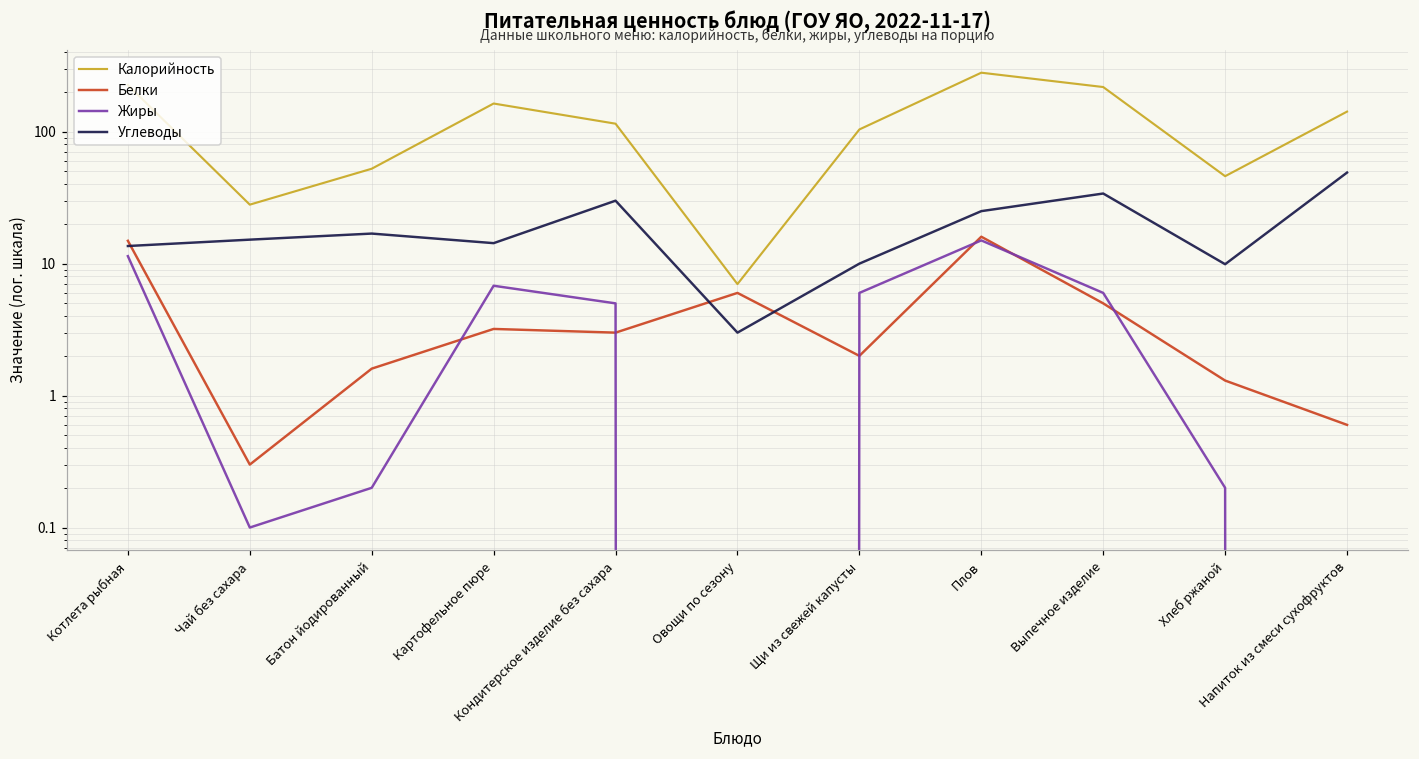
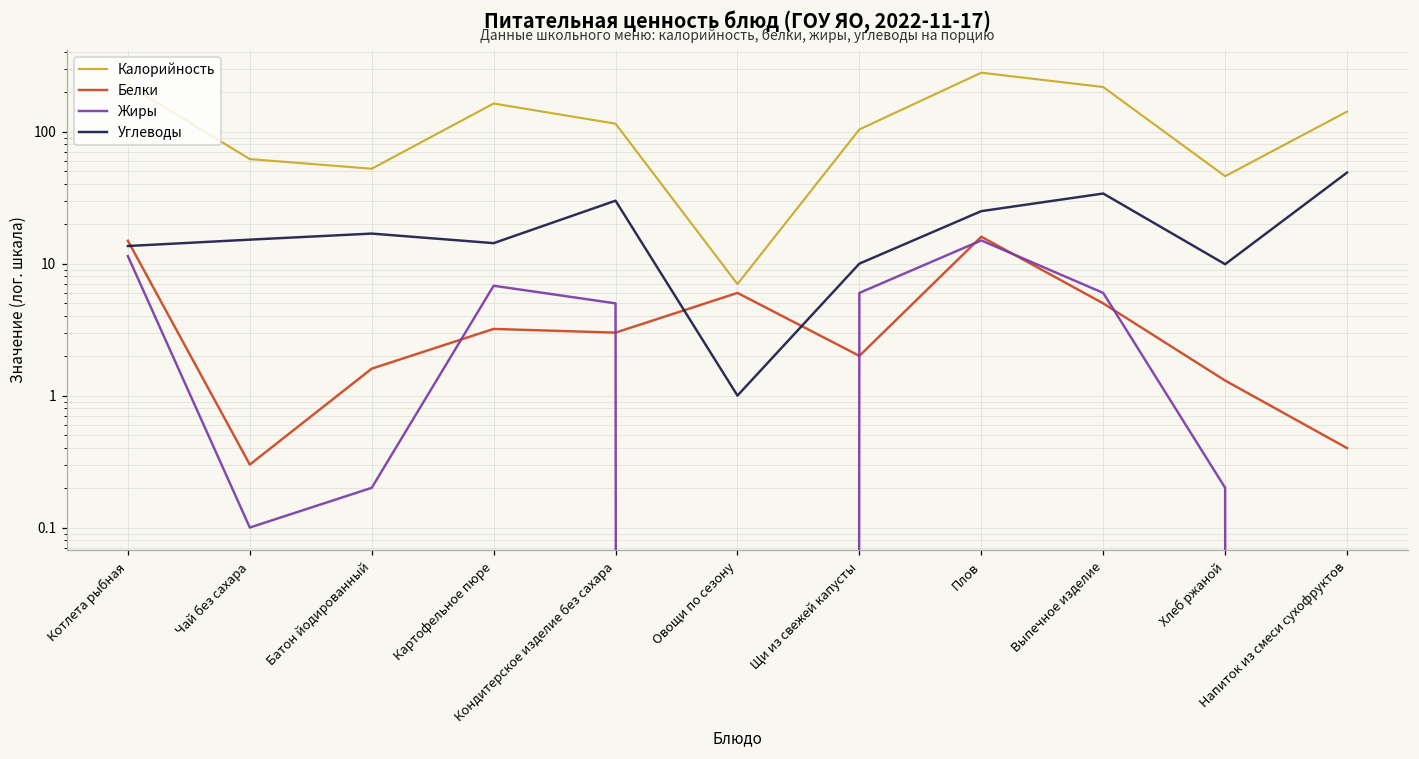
  {
    "Калорийность": {
-     "Чай без сахара": 28,
+     "Чай без сахара": 60,
      "Батон йодированный": 50,
      "Картофельное пюре": 160,
      "Кондитерское изделие без сахара": 120,
      "Овощи по сезону": 7,
      "Щи из свежей капусты": 100,
      "Плов": 280,
      "Выпечное изделие": 220,
      "Хлеб ржаной": 46,
      "Напиток из смеси сухофруктов": 140
    },
    "Белки": {
      "Котлета рыбная": 15,
      "Чай без сахара": 0.3,
      "Батон йодированный": 1.6,
      "Картофельное пюре": 3.2,
      "Кондитерское изделие без сахара": 3.0,
      "Овощи по сезону": 6,
      "Щи из свежей капусты": 2.0,
      "Плов": 16,
      "Выпечное изделие": 5.0,
      "Хлеб ржаной": 1.3,
-     "Напиток из смеси сухофруктов": 0.6
+     "Напиток из смеси сухофруктов": 0.4
    },
    "Жиры": {
      "Котлета рыбная": 11,
      "Чай без сахара": 0.1,
      "Батон йодированный": 0.2,
      "Картофельное пюре": 7,
      "Кондитерское изделие без сахара": 5.0,
      "Щи из свежей капусты": 6,
      "Плов": 15,
      "Выпечное изделие": 6,
      "Хлеб ржаной": 0.2
    },
    "Углеводы": {
      "Котлета рыбная": 14,
      "Чай без сахара": 15,
      "Батон йодированный": 17,
      "Картофельное пюре": 14,
      "Кондитерское изделие без сахара": 30,
-     "Овощи по сезону": 3,
+     "Овощи по сезону": 1,
      "Щи из свежей капусты": 10,
      "Плов": 25,
      "Выпечное изделие": 34,
      "Хлеб ржаной": 10,
      "Напиток из смеси сухофруктов": 49
    }
  }
